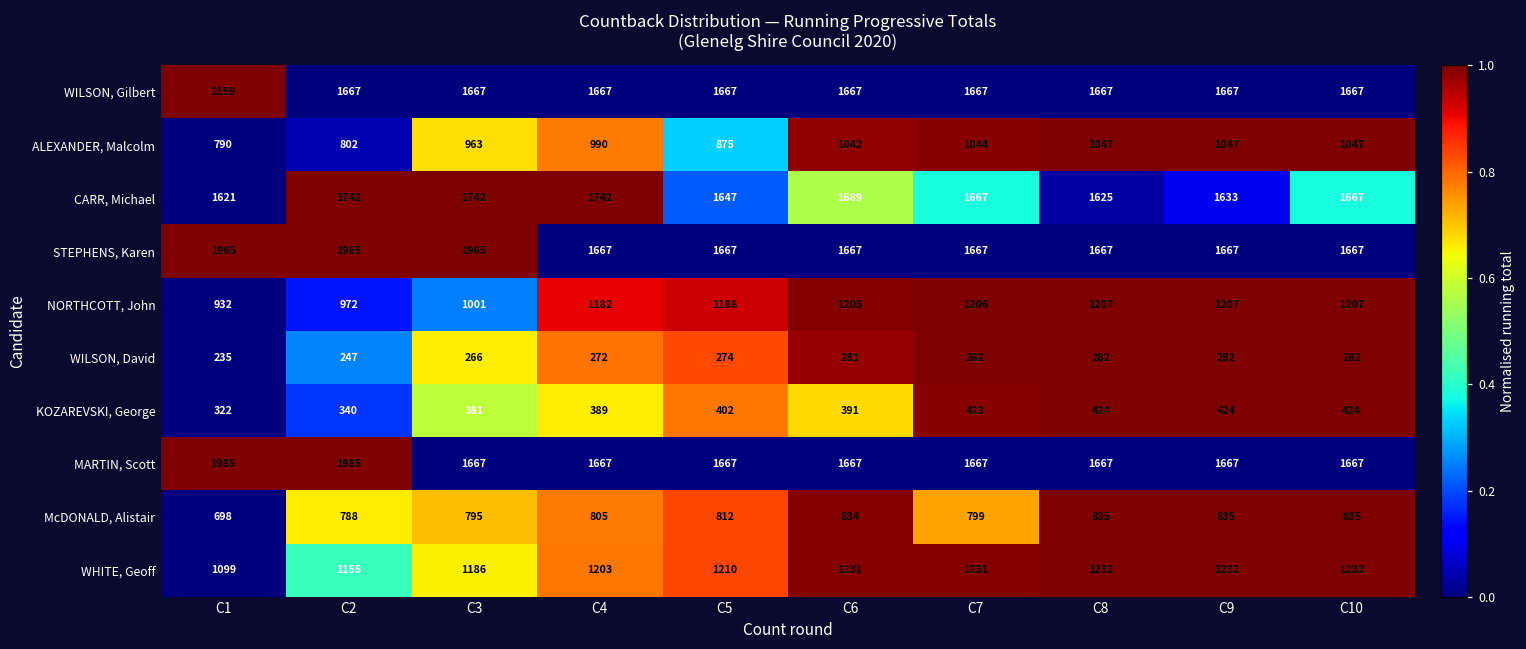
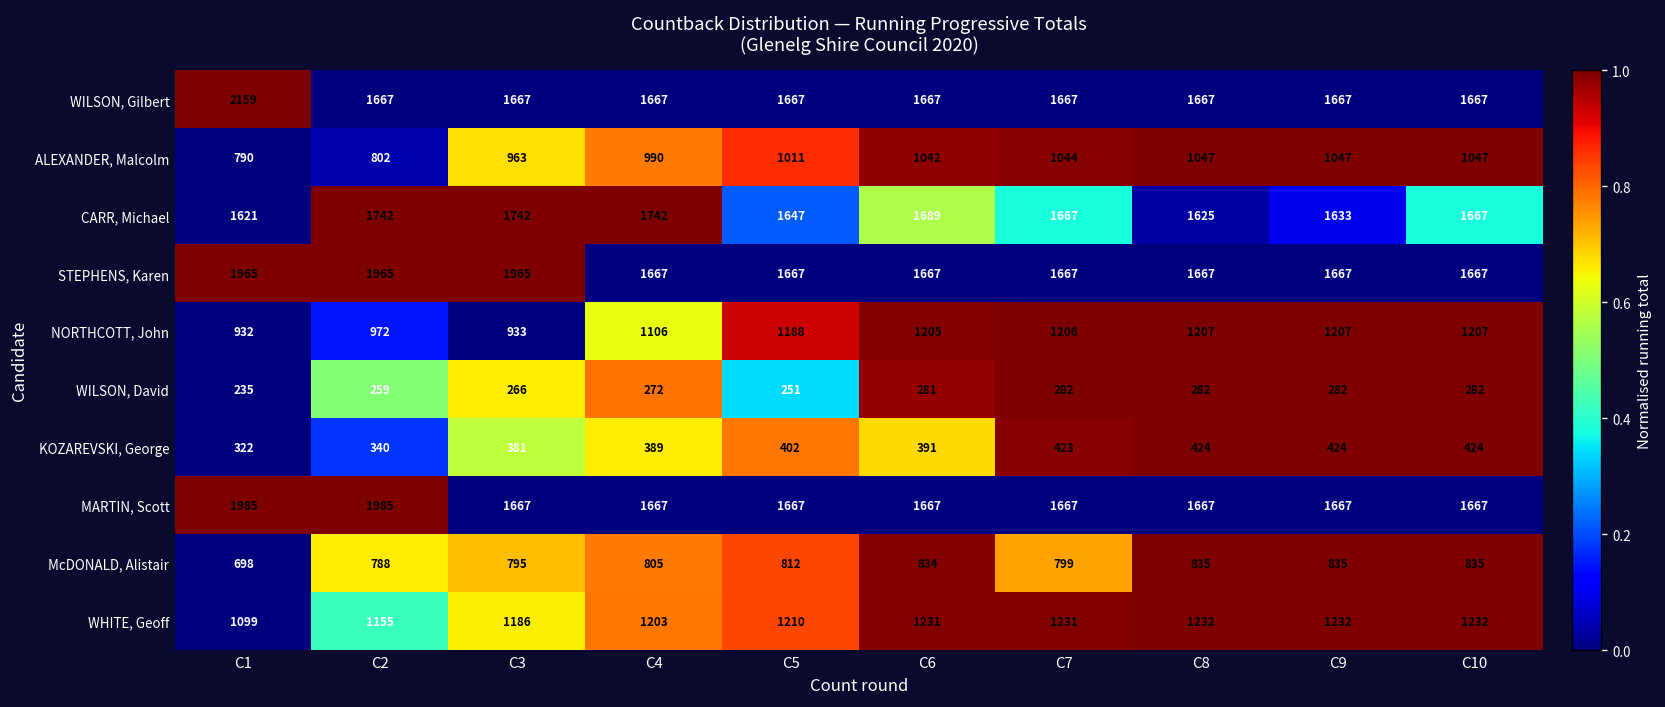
  {
    "WILSON, Gilbert": {
      "C1": 2159,
      "C2": 1667,
      "C3": 1667,
      "C4": 1667,
      "C5": 1667,
      "C6": 1667,
      "C7": 1667,
      "C8": 1667,
      "C9": 1667,
      "C10": 1667
    },
    "ALEXANDER, Malcolm": {
      "C1": 790,
      "C2": 802,
      "C3": 963,
      "C4": 990,
-     "C5": 875,
+     "C5": 1011,
      "C6": 1042,
      "C7": 1044,
      "C8": 1047,
      "C9": 1047,
      "C10": 1047
    },
    "CARR, Michael": {
      "C1": 1621,
      "C2": 1742,
      "C3": 1742,
      "C4": 1742,
      "C5": 1647,
      "C6": 1689,
      "C7": 1667,
      "C8": 1625,
      "C9": 1633,
      "C10": 1667
    },
    "STEPHENS, Karen": {
      "C1": 1965,
      "C2": 1965,
      "C3": 1965,
      "C4": 1667,
      "C5": 1667,
      "C6": 1667,
      "C7": 1667,
      "C8": 1667,
      "C9": 1667,
      "C10": 1667
    },
    "NORTHCOTT, John": {
      "C1": 932,
      "C2": 972,
-     "C3": 1001,
-     "C4": 1182,
+     "C3": 933,
+     "C4": 1106,
      "C5": 1188,
      "C6": 1205,
      "C7": 1206,
      "C8": 1207,
      "C9": 1207,
      "C10": 1207
    },
    "WILSON, David": {
      "C1": 235,
-     "C2": 247,
+     "C2": 259,
      "C3": 266,
      "C4": 272,
-     "C5": 274,
+     "C5": 251,
      "C6": 281,
      "C7": 282,
      "C8": 282,
      "C9": 282,
      "C10": 282
    },
    "KOZAREVSKI, George": {
      "C1": 322,
      "C2": 340,
      "C3": 381,
      "C4": 389,
      "C5": 402,
      "C6": 391,
      "C7": 423,
      "C8": 424,
      "C9": 424,
      "C10": 424
    },
    "MARTIN, Scott": {
      "C1": 1985,
      "C2": 1985,
      "C3": 1667,
      "C4": 1667,
      "C5": 1667,
      "C6": 1667,
      "C7": 1667,
      "C8": 1667,
      "C9": 1667,
      "C10": 1667
    },
    "McDONALD, Alistair": {
      "C1": 698,
      "C2": 788,
      "C3": 795,
      "C4": 805,
      "C5": 812,
      "C6": 834,
      "C7": 799,
      "C8": 835,
      "C9": 835,
      "C10": 835
    },
    "WHITE, Geoff": {
      "C1": 1099,
      "C2": 1155,
      "C3": 1186,
      "C4": 1203,
      "C5": 1210,
      "C6": 1231,
      "C7": 1231,
      "C8": 1232,
      "C9": 1232,
      "C10": 1232
    }
  }
